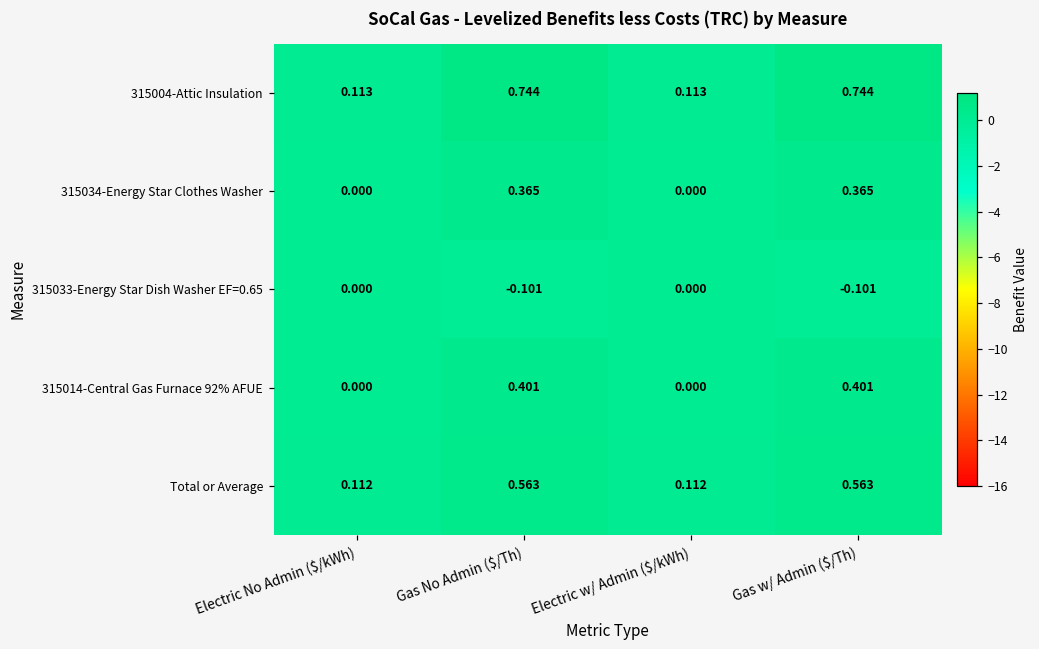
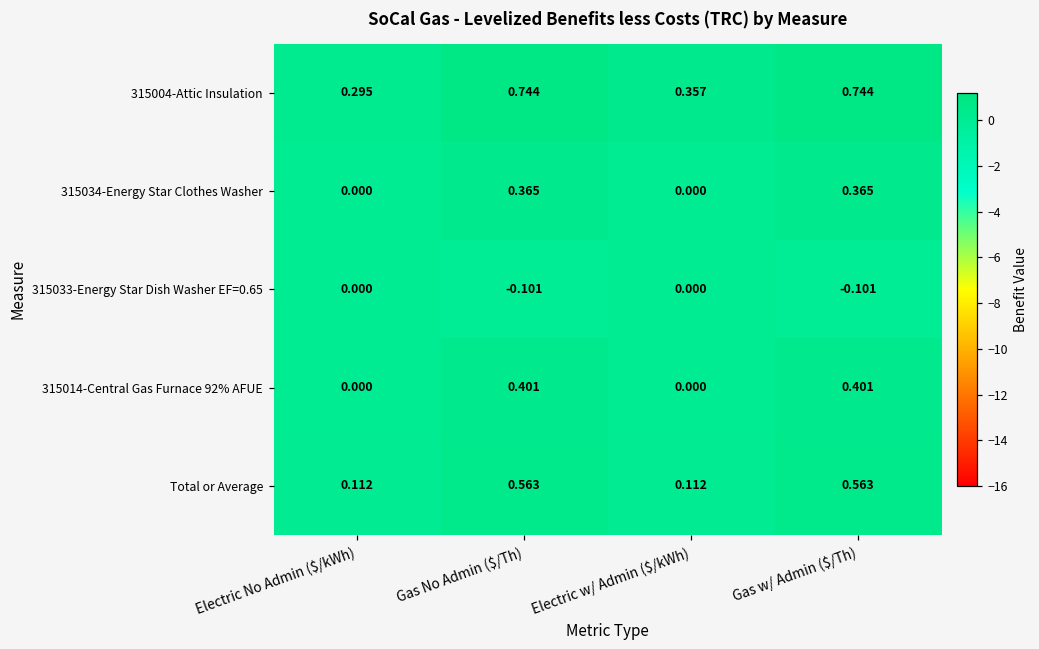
  {
    "315004-Attic Insulation": {
-     "Electric No Admin ($/kWh)": 0.113,
+     "Electric No Admin ($/kWh)": 0.295,
      "Gas No Admin ($/Th)": 0.744,
-     "Electric w/ Admin ($/kWh)": 0.113,
+     "Electric w/ Admin ($/kWh)": 0.357,
      "Gas w/ Admin ($/Th)": 0.744
    },
    "315034-Energy Star Clothes Washer": {
      "Electric No Admin ($/kWh)": 0.000,
      "Gas No Admin ($/Th)": 0.365,
      "Electric w/ Admin ($/kWh)": 0.000,
      "Gas w/ Admin ($/Th)": 0.365
    },
    "315033-Energy Star Dish Washer EF=0.65": {
      "Electric No Admin ($/kWh)": 0.000,
      "Gas No Admin ($/Th)": -0.101,
      "Electric w/ Admin ($/kWh)": 0.000,
      "Gas w/ Admin ($/Th)": -0.101
    },
    "315014-Central Gas Furnace 92% AFUE": {
      "Electric No Admin ($/kWh)": 0.000,
      "Gas No Admin ($/Th)": 0.401,
      "Electric w/ Admin ($/kWh)": 0.000,
      "Gas w/ Admin ($/Th)": 0.401
    },
    "Total or Average": {
      "Electric No Admin ($/kWh)": 0.112,
      "Gas No Admin ($/Th)": 0.563,
      "Electric w/ Admin ($/kWh)": 0.112,
      "Gas w/ Admin ($/Th)": 0.563
    }
  }
